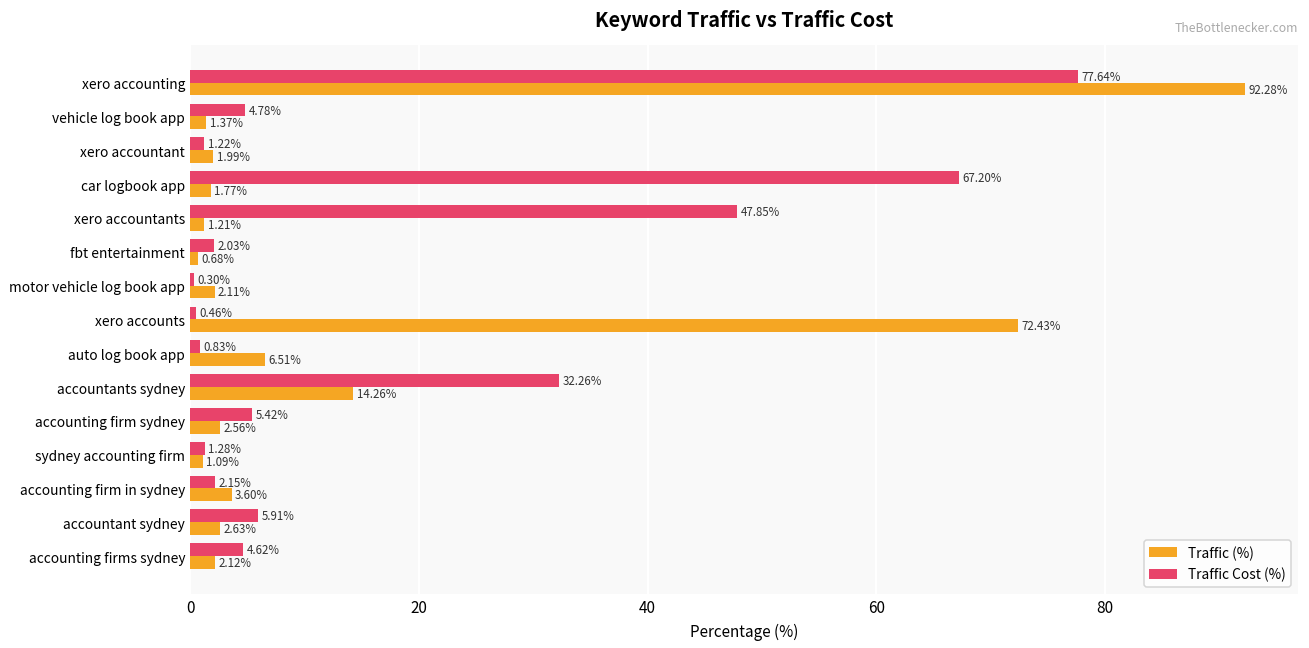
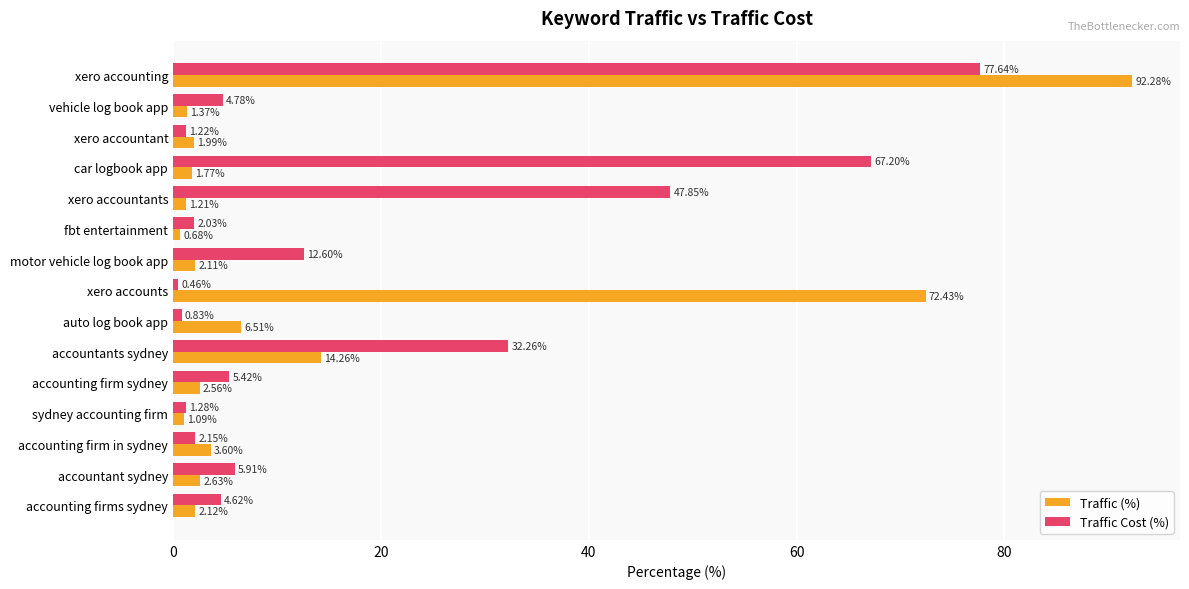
  {
    "Traffic (%)": {
      "xero accounting": "92.28%",
      "vehicle log book app": "1.37%",
      "xero accountant": "1.99%",
      "car logbook app": "1.77%",
      "xero accountants": "1.21%",
      "fbt entertainment": "0.68%",
      "motor vehicle log book app": "2.11%",
      "xero accounts": "72.43%",
      "auto log book app": "6.51%",
      "accountants sydney": "14.26%",
      "accounting firm sydney": "2.56%",
      "sydney accounting firm": "1.09%",
      "accounting firm in sydney": "3.60%",
      "accountant sydney": "2.63%",
      "accounting firms sydney": "2.12%"
    },
    "Traffic Cost (%)": {
      "xero accounting": "77.64%",
      "vehicle log book app": "4.78%",
      "xero accountant": "1.22%",
      "car logbook app": "67.20%",
      "xero accountants": "47.85%",
      "fbt entertainment": "2.03%",
-     "motor vehicle log book app": "0.30%",
+     "motor vehicle log book app": "12.60%",
      "xero accounts": "0.46%",
      "auto log book app": "0.83%",
      "accountants sydney": "32.26%",
      "accounting firm sydney": "5.42%",
      "sydney accounting firm": "1.28%",
      "accounting firm in sydney": "2.15%",
      "accountant sydney": "5.91%",
      "accounting firms sydney": "4.62%"
    }
  }
